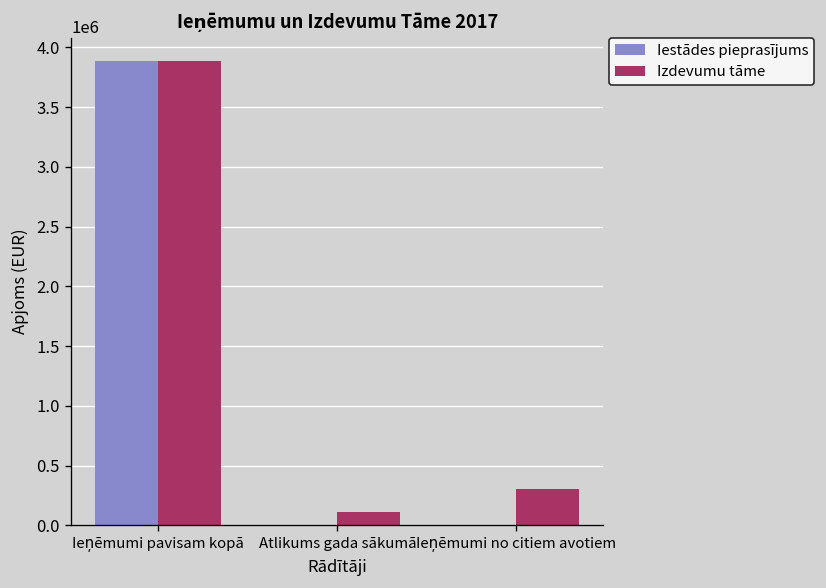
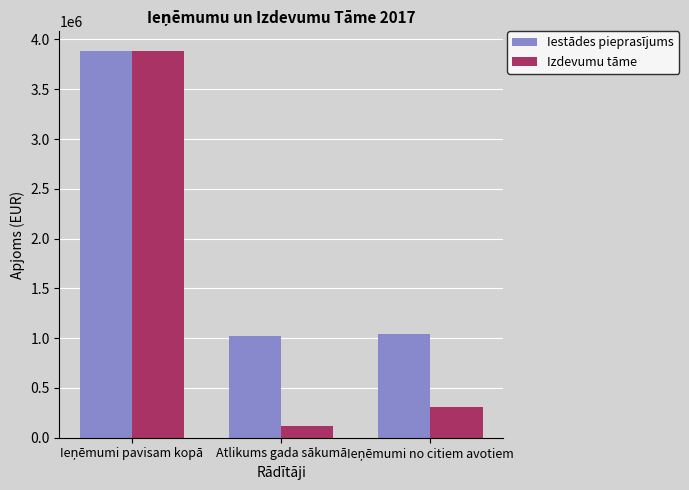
  {
    "Iestādes pieprasījums": {
      "Ieņēmumi pavisam kopā": 3900000,
-     "Atlikums gada sākumā": 0,
-     "Ieņēmumi no citiem avotiem": 0
+     "Atlikums gada sākumā": 1000000,
+     "Ieņēmumi no citiem avotiem": 1000000
    },
    "Izdevumu tāme": {
      "Ieņēmumi pavisam kopā": 3900000,
      "Atlikums gada sākumā": 100000,
      "Ieņēmumi no citiem avotiem": 300000
    }
  }
